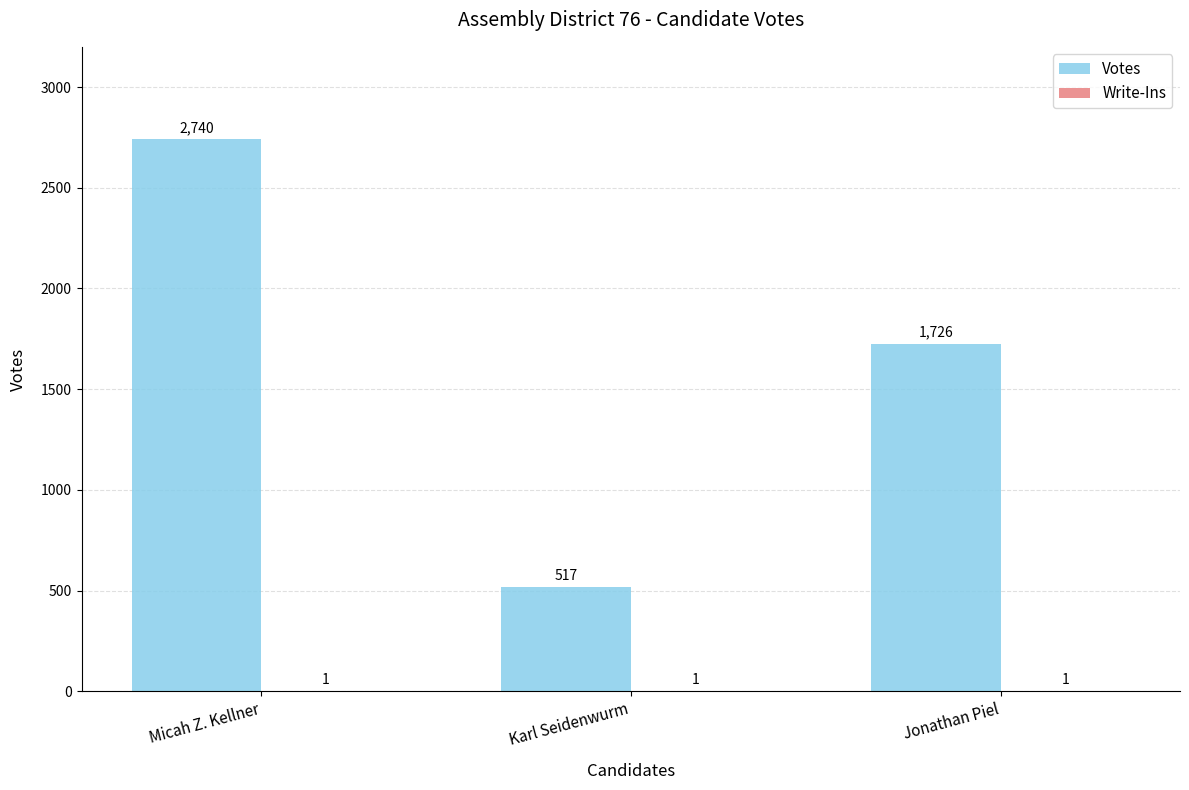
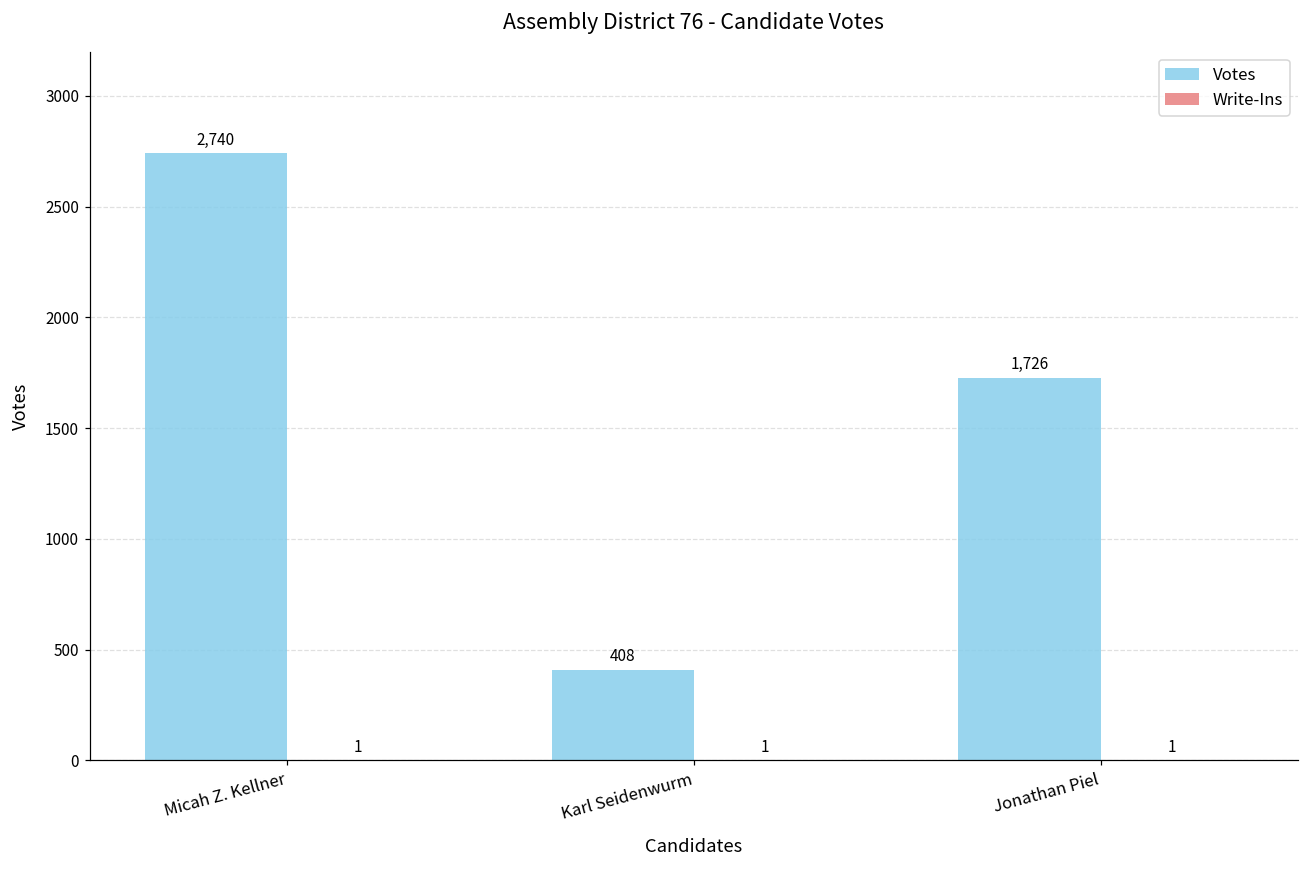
  {
    "Votes": {
      "Micah Z. Kellner": "2,740",
-     "Karl Seidenwurm": "517",
+     "Karl Seidenwurm": "408",
      "Jonathan Piel": "1,726"
    },
    "Write-Ins": {
      "Micah Z. Kellner": "1",
      "Karl Seidenwurm": "1",
      "Jonathan Piel": "1"
    }
  }
